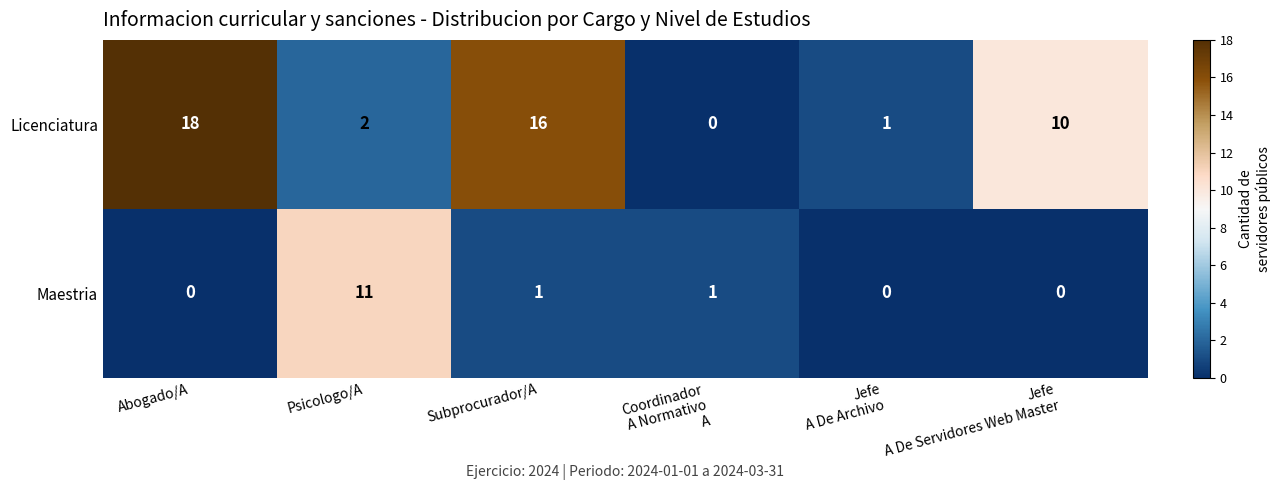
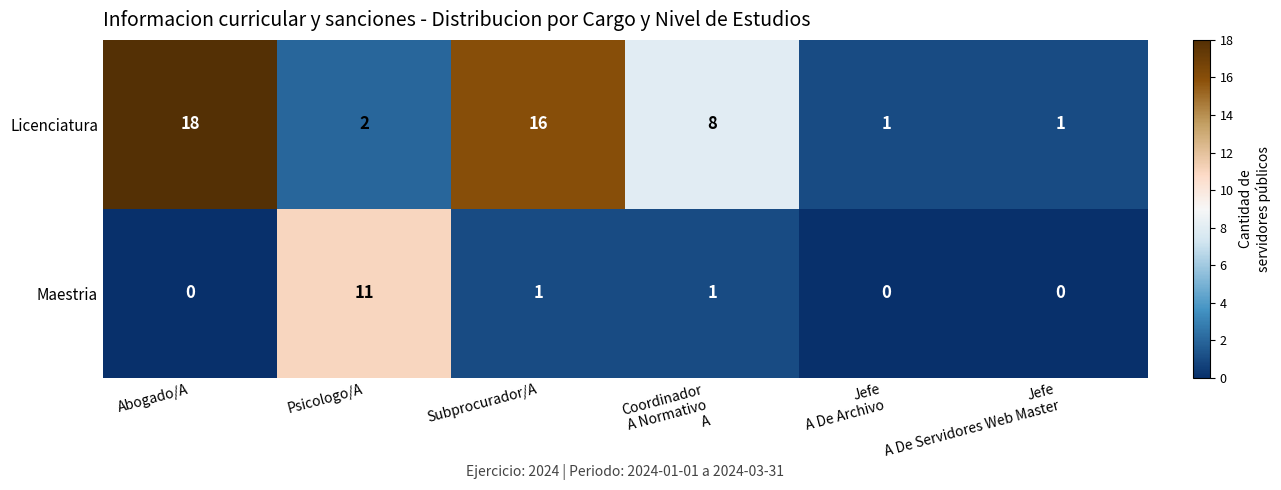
  {
    "Licenciatura": {
      "Abogado/A": 18,
      "Psicologo/A": 2,
      "Subprocurador/A": 16,
-     "Coordinador A Normativo A": 0,
+     "Coordinador A Normativo A": 8,
      "Jefe A De Archivo": 1,
-     "Jefe A De Servidores Web Master": 10
+     "Jefe A De Servidores Web Master": 1
    },
    "Maestria": {
      "Abogado/A": 0,
      "Psicologo/A": 11,
      "Subprocurador/A": 1,
      "Coordinador A Normativo A": 1,
      "Jefe A De Archivo": 0,
      "Jefe A De Servidores Web Master": 0
    }
  }
